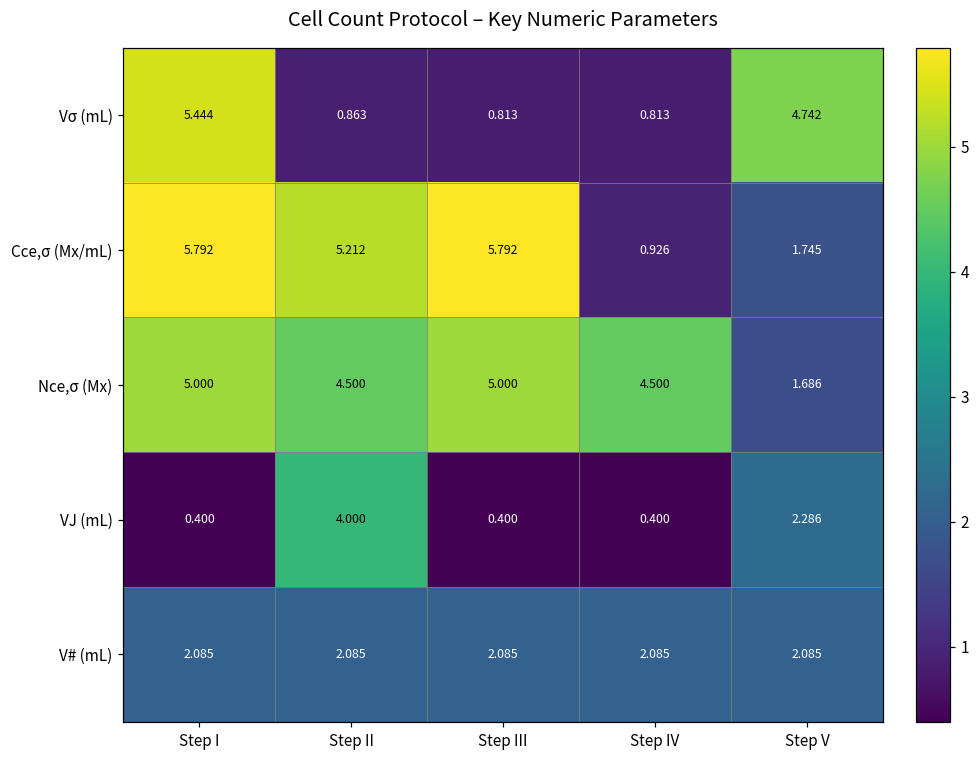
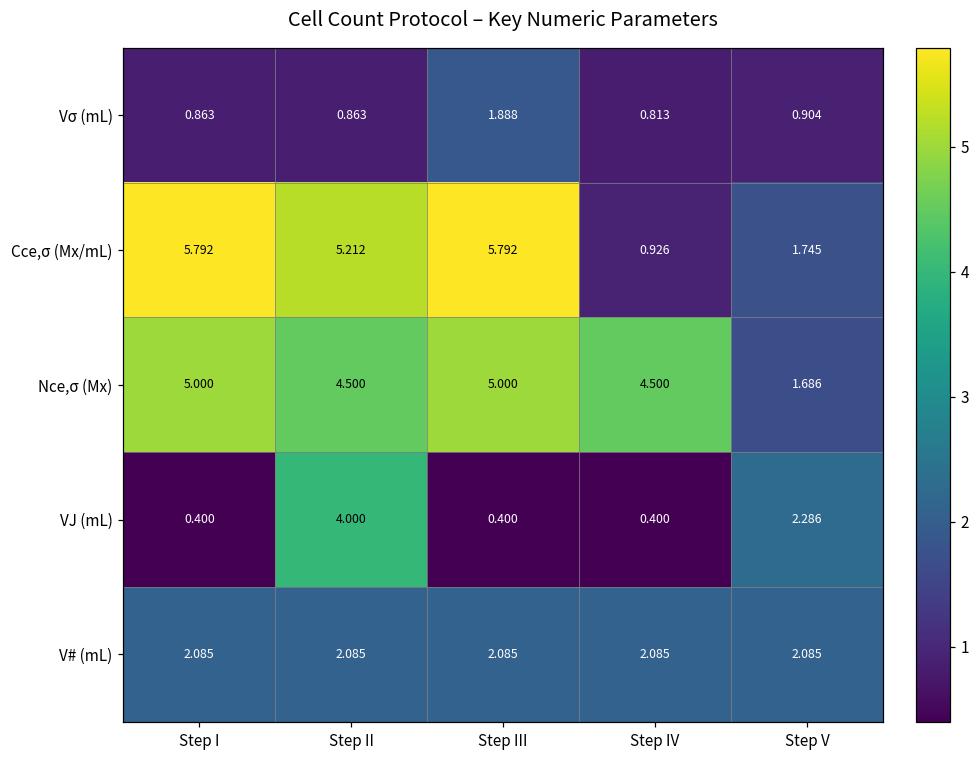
  {
    "Vσ (mL)": {
-     "Step I": 5.444,
+     "Step I": 0.863,
      "Step II": 0.863,
-     "Step III": 0.813,
+     "Step III": 1.888,
      "Step IV": 0.813,
-     "Step V": 4.742
+     "Step V": 0.904
    },
    "Cce,σ (Mx/mL)": {
      "Step I": 5.792,
      "Step II": 5.212,
      "Step III": 5.792,
      "Step IV": 0.926,
      "Step V": 1.745
    },
    "Nce,σ (Mx)": {
      "Step I": 5.000,
      "Step II": 4.500,
      "Step III": 5.000,
      "Step IV": 4.500,
      "Step V": 1.686
    },
    "VJ (mL)": {
      "Step I": 0.400,
      "Step II": 4.000,
      "Step III": 0.400,
      "Step IV": 0.400,
      "Step V": 2.286
    },
    "V# (mL)": {
      "Step I": 2.085,
      "Step II": 2.085,
      "Step III": 2.085,
      "Step IV": 2.085,
      "Step V": 2.085
    }
  }
